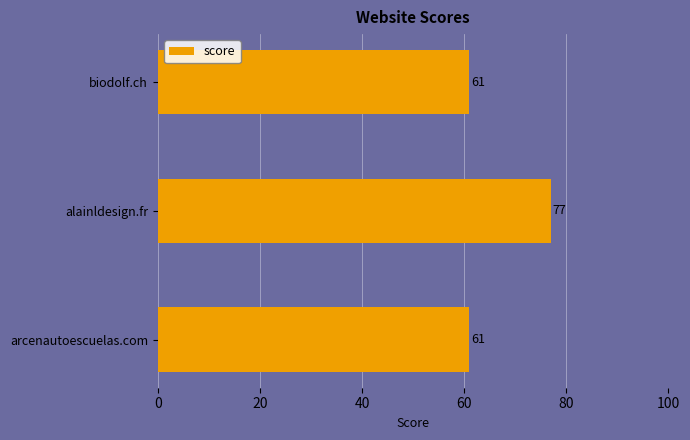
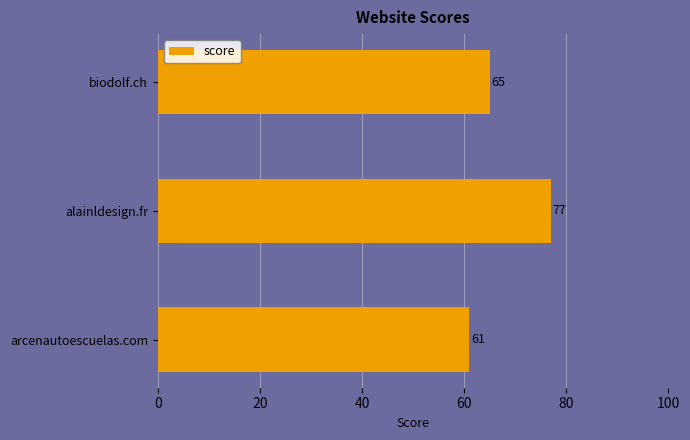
  {
-   "biodolf.ch": 61,
+   "biodolf.ch": 65,
    "alainldesign.fr": 77,
    "arcenautoescuelas.com": 61
  }
